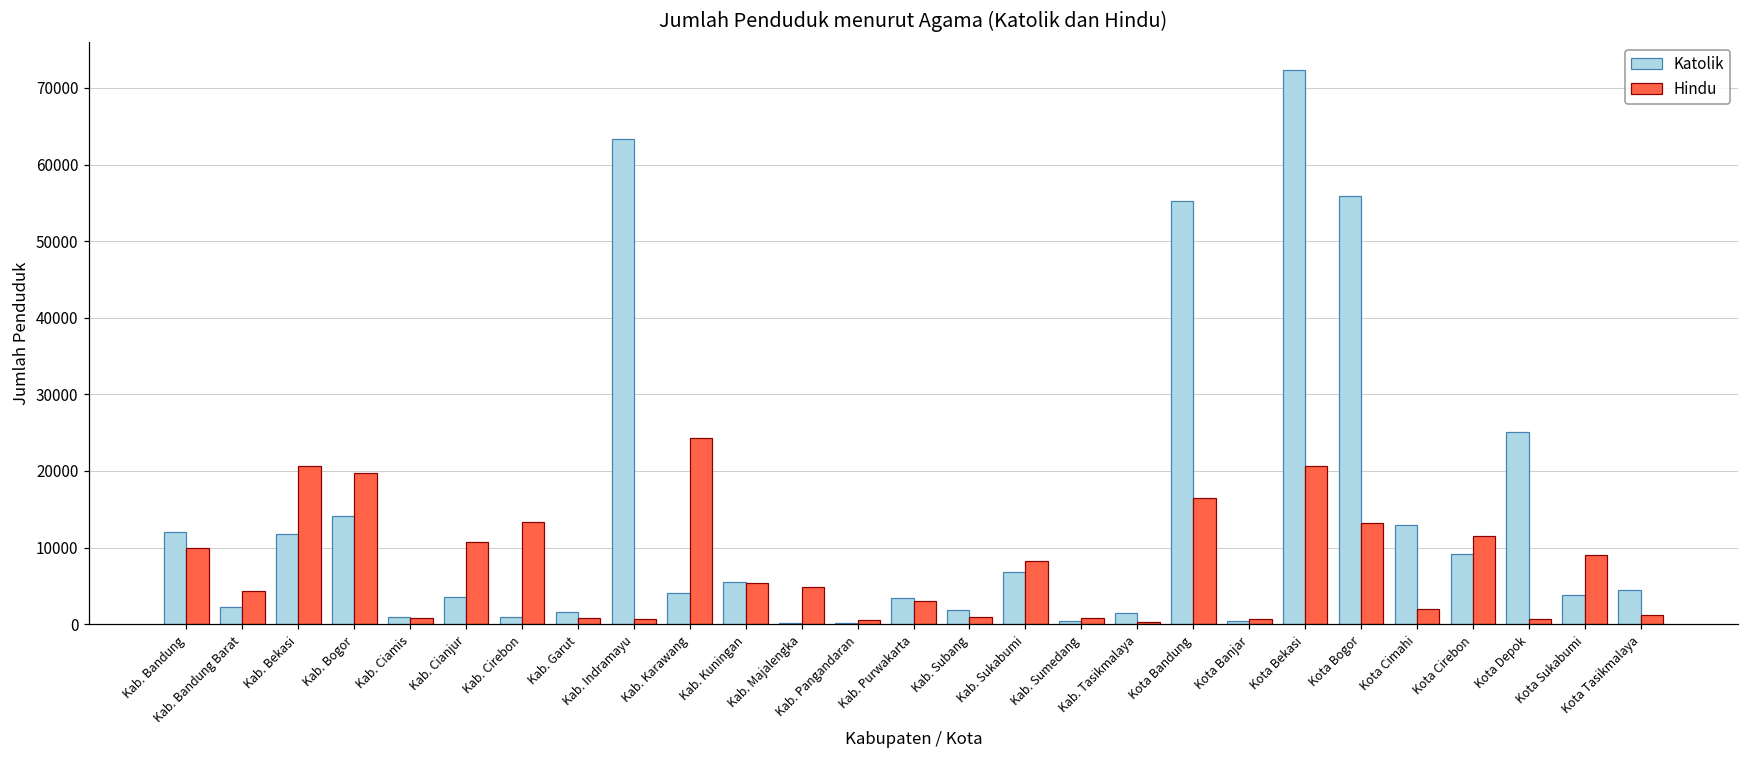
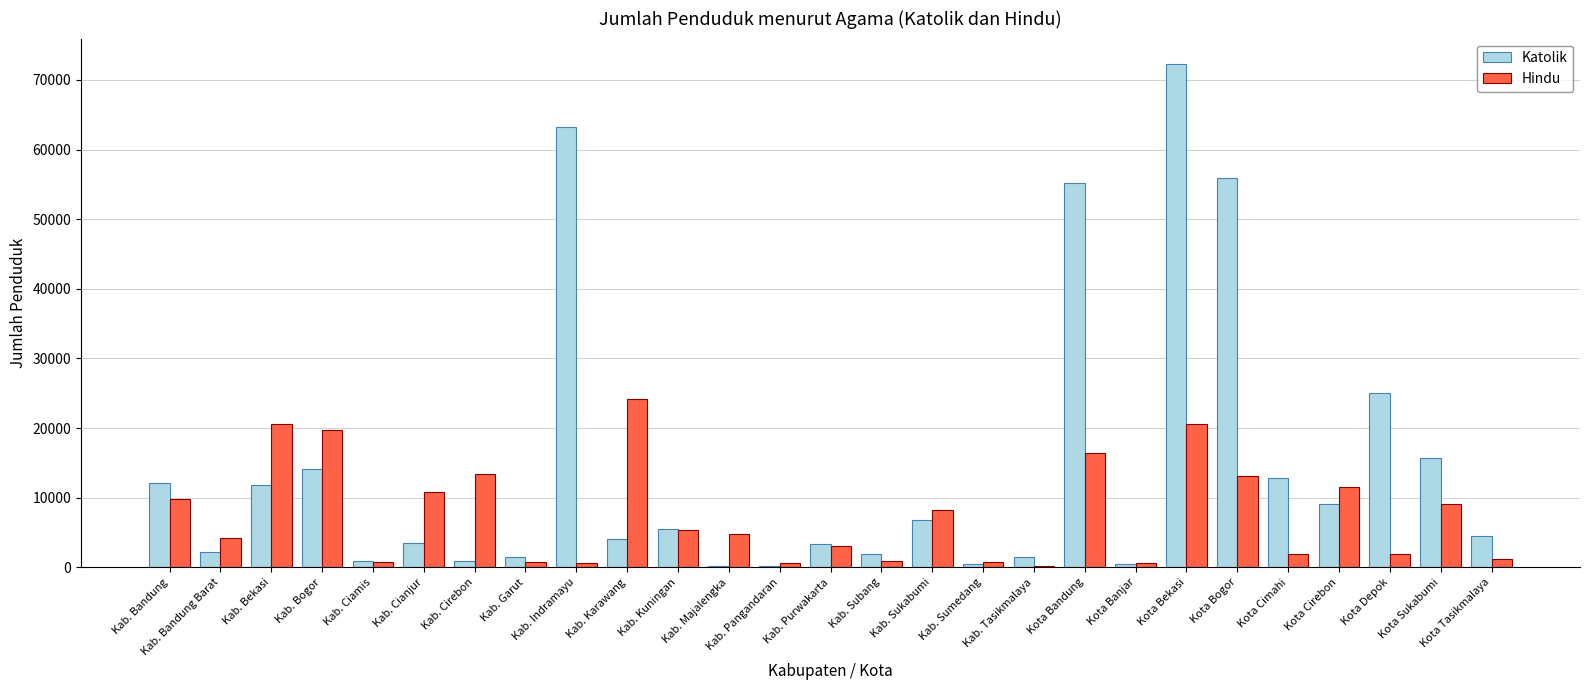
  {
    "Katolik": {
      "Kab. Bandung": 12000,
      "Kab. Bandung Barat": 2000,
      "Kab. Bekasi": 12000,
      "Kab. Bogor": 14000,
      "Kab. Ciamis": 1000,
      "Kab. Cianjur": 3000,
      "Kab. Cirebon": 1000,
      "Kab. Garut": 2000,
      "Kab. Indramayu": 63000,
      "Kab. Karawang": 4000,
      "Kab. Kuningan": 5000,
      "Kab. Purwakarta": 3000,
      "Kab. Subang": 2000,
      "Kab. Sukabumi": 7000,
      "Kab. Sumedang": 0,
      "Kab. Tasikmalaya": 1000,
      "Kota Bandung": 55000,
      "Kota Banjar": 0,
      "Kota Bekasi": 72000,
      "Kota Bogor": 56000,
      "Kota Cimahi": 13000,
      "Kota Cirebon": 9000,
      "Kota Depok": 25000,
-     "Kota Sukabumi": 4000,
+     "Kota Sukabumi": 16000,
      "Kota Tasikmalaya": 5000
    },
    "Hindu": {
      "Kab. Bandung": 10000,
      "Kab. Bandung Barat": 4000,
      "Kab. Bekasi": 21000,
      "Kab. Bogor": 20000,
      "Kab. Ciamis": 1000,
      "Kab. Cianjur": 11000,
      "Kab. Cirebon": 13000,
      "Kab. Garut": 1000,
      "Kab. Indramayu": 1000,
      "Kab. Karawang": 24000,
      "Kab. Kuningan": 5000,
      "Kab. Majalengka": 5000,
      "Kab. Pangandaran": 1000,
      "Kab. Purwakarta": 3000,
      "Kab. Subang": 1000,
      "Kab. Sukabumi": 8000,
      "Kab. Sumedang": 1000,
      "Kota Bandung": 16000,
      "Kota Banjar": 1000,
      "Kota Bekasi": 21000,
      "Kota Bogor": 13000,
      "Kota Cimahi": 2000,
      "Kota Cirebon": 11000,
-     "Kota Depok": 1000,
+     "Kota Depok": 2000,
      "Kota Sukabumi": 9000,
      "Kota Tasikmalaya": 1000
    }
  }
